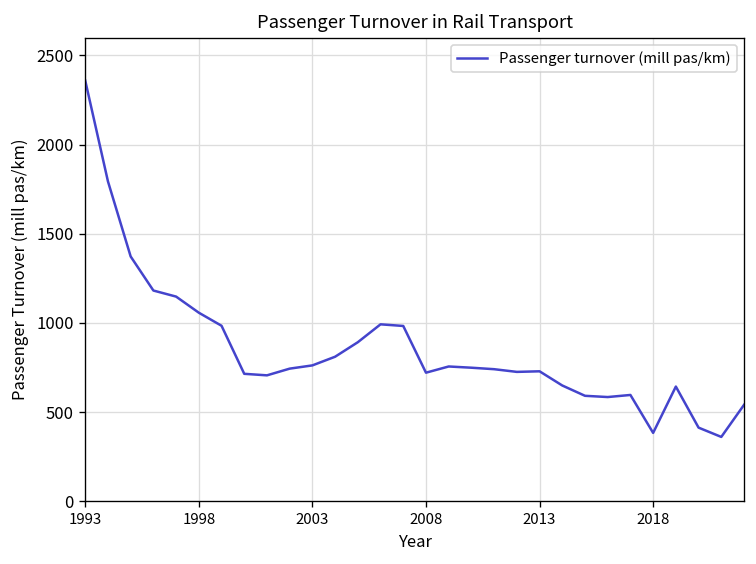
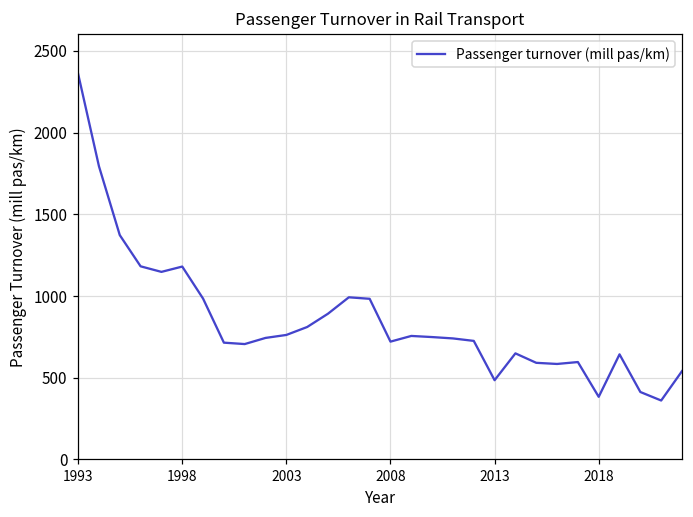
  {
    "1993": 2360,
-   "1998": 1060,
+   "1998": 1180,
    "2003": 760,
    "2008": 720,
-   "2013": 730,
+   "2013": 490,
    "2018": 380
  }
